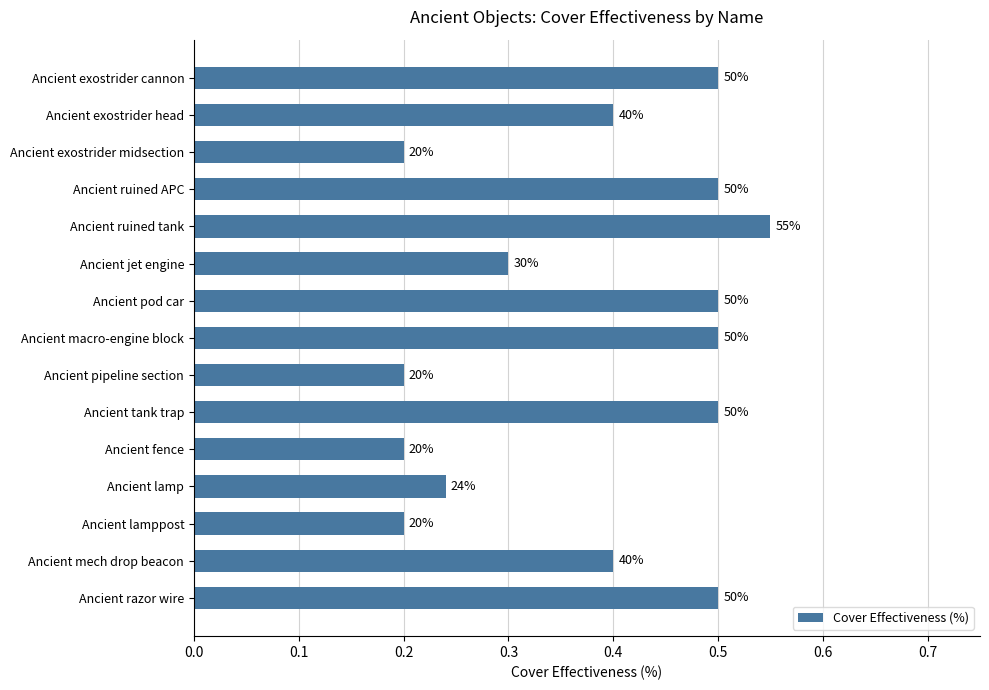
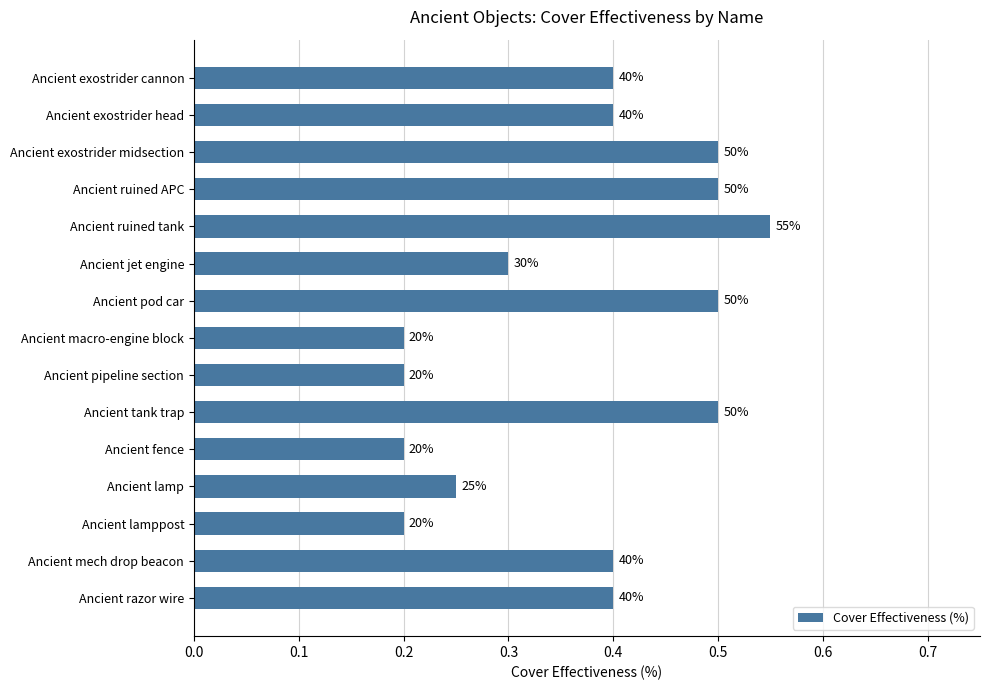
  {
-   "Ancient exostrider cannon": "50%",
+   "Ancient exostrider cannon": "40%",
    "Ancient exostrider head": "40%",
-   "Ancient exostrider midsection": "20%",
+   "Ancient exostrider midsection": "50%",
    "Ancient ruined APC": "50%",
    "Ancient ruined tank": "55%",
    "Ancient jet engine": "30%",
    "Ancient pod car": "50%",
-   "Ancient macro-engine block": "50%",
+   "Ancient macro-engine block": "20%",
    "Ancient pipeline section": "20%",
    "Ancient tank trap": "50%",
    "Ancient fence": "20%",
-   "Ancient lamp": "24%",
+   "Ancient lamp": "25%",
    "Ancient lamppost": "20%",
    "Ancient mech drop beacon": "40%",
-   "Ancient razor wire": "50%"
+   "Ancient razor wire": "40%"
  }
